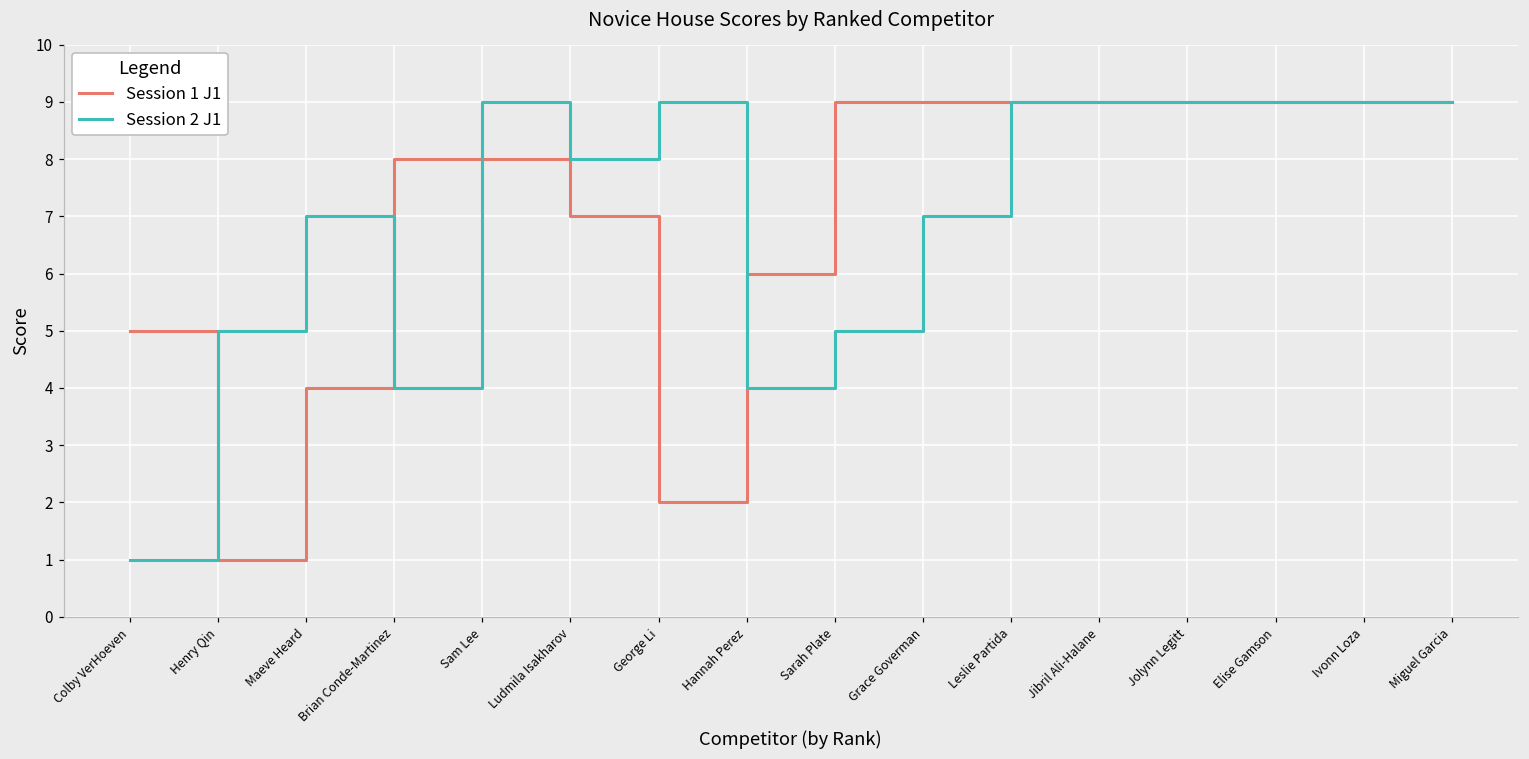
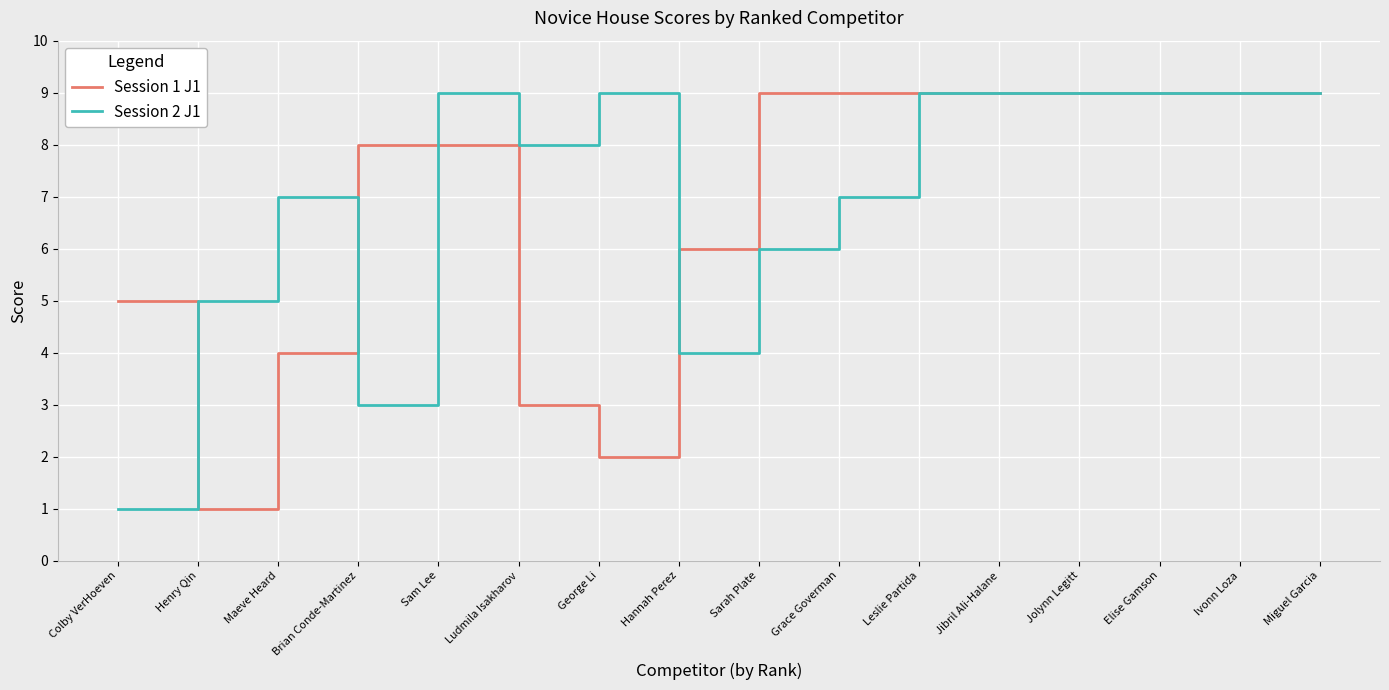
  {
    "Session 1 J1": {
      "Colby VerHoeven": 5,
      "Henry Qin": 1,
      "Maeve Heard": 4,
      "Brian Conde-Martinez": 8,
      "Sam Lee": 8,
-     "Ludmila Isakharov": 7,
+     "Ludmila Isakharov": 3,
      "George Li": 2,
      "Hannah Perez": 6,
      "Sarah Plate": 9,
      "Grace Goverman": 9
    },
    "Session 2 J1": {
      "Colby VerHoeven": 1,
      "Henry Qin": 5,
      "Maeve Heard": 7,
-     "Brian Conde-Martinez": 4,
+     "Brian Conde-Martinez": 3,
      "Sam Lee": 9,
      "Ludmila Isakharov": 8,
      "George Li": 9,
      "Hannah Perez": 4,
-     "Sarah Plate": 5,
+     "Sarah Plate": 6,
      "Grace Goverman": 7
    }
  }
